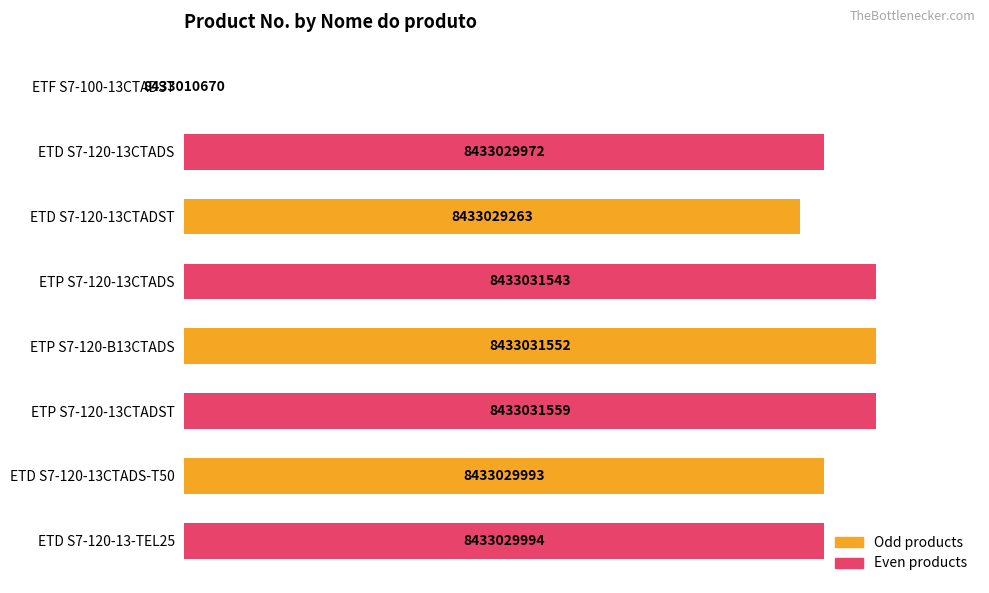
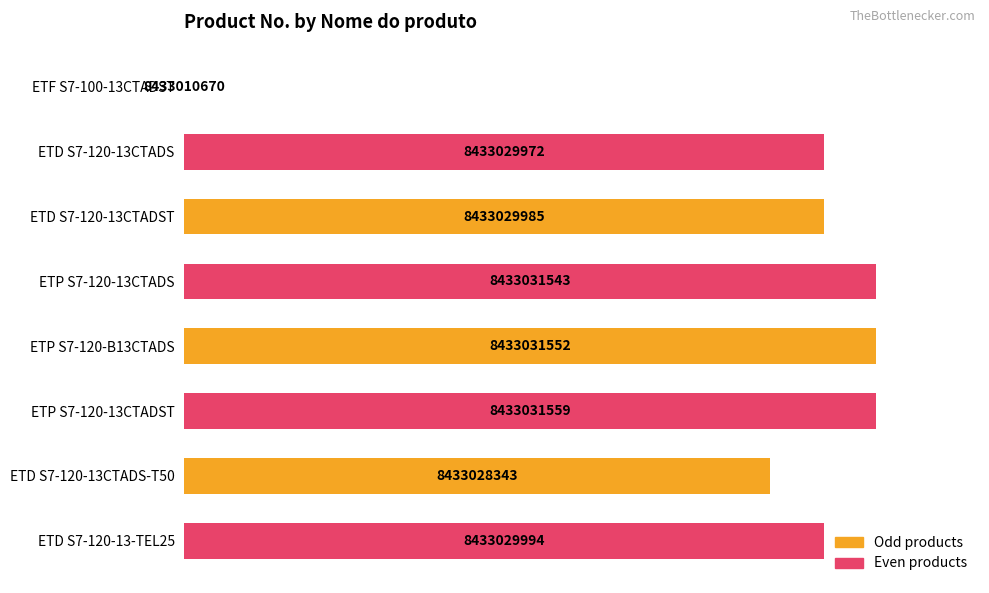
  {
-   "ETD S7-120-13CTADST": 8433029263,
-   "ETD S7-120-13CTADS-T50": 8433029993
+   "ETD S7-120-13CTADST": 8433029985,
+   "ETD S7-120-13CTADS-T50": 8433028343
  }
